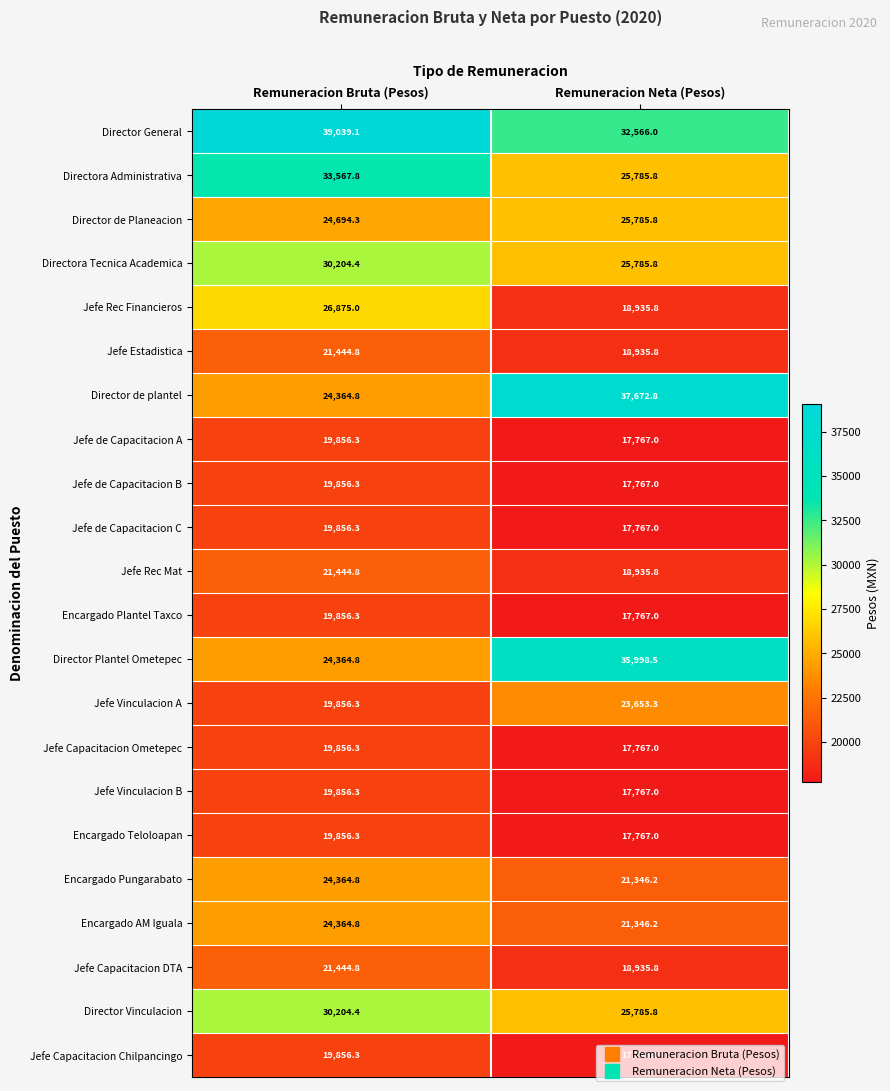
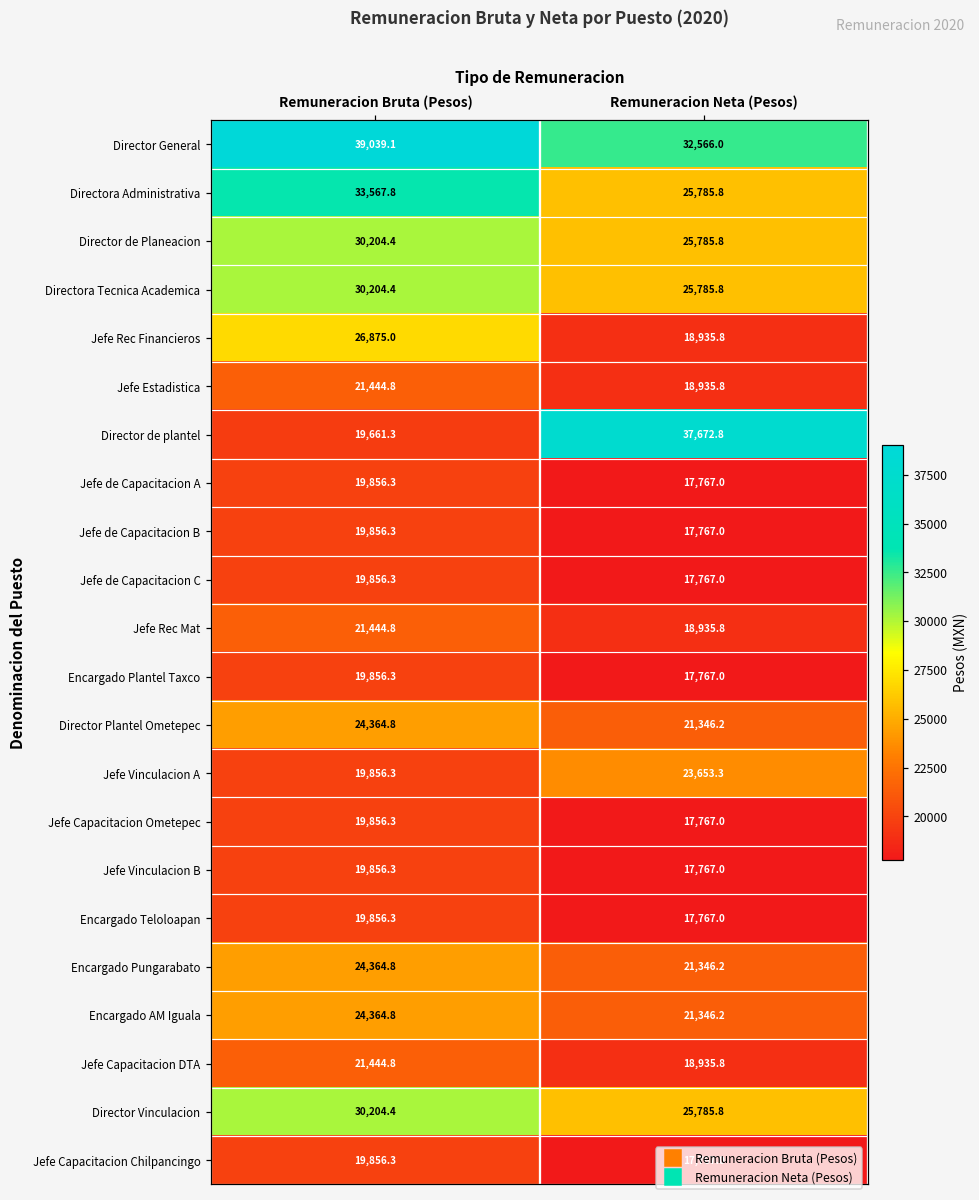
  {
    "Director General": {
      "Remuneracion Bruta (Pesos)": "39,039.1",
      "Remuneracion Neta (Pesos)": "32,566.0"
    },
    "Directora Administrativa": {
      "Remuneracion Bruta (Pesos)": "33,567.8",
      "Remuneracion Neta (Pesos)": "25,785.8"
    },
    "Director de Planeacion": {
-     "Remuneracion Bruta (Pesos)": "24,694.3",
+     "Remuneracion Bruta (Pesos)": "30,204.4",
      "Remuneracion Neta (Pesos)": "25,785.8"
    },
    "Directora Tecnica Academica": {
      "Remuneracion Bruta (Pesos)": "30,204.4",
      "Remuneracion Neta (Pesos)": "25,785.8"
    },
    "Jefe Rec Financieros": {
      "Remuneracion Bruta (Pesos)": "26,875.0",
      "Remuneracion Neta (Pesos)": "18,935.8"
    },
    "Jefe Estadistica": {
      "Remuneracion Bruta (Pesos)": "21,444.8",
      "Remuneracion Neta (Pesos)": "18,935.8"
    },
    "Director de plantel": {
-     "Remuneracion Bruta (Pesos)": "24,364.8",
+     "Remuneracion Bruta (Pesos)": "19,661.3",
      "Remuneracion Neta (Pesos)": "37,672.8"
    },
    "Jefe de Capacitacion A": {
      "Remuneracion Bruta (Pesos)": "19,856.3",
      "Remuneracion Neta (Pesos)": "17,767.0"
    },
    "Jefe de Capacitacion B": {
      "Remuneracion Bruta (Pesos)": "19,856.3",
      "Remuneracion Neta (Pesos)": "17,767.0"
    },
    "Jefe de Capacitacion C": {
      "Remuneracion Bruta (Pesos)": "19,856.3",
      "Remuneracion Neta (Pesos)": "17,767.0"
    },
    "Jefe Rec Mat": {
      "Remuneracion Bruta (Pesos)": "21,444.8",
      "Remuneracion Neta (Pesos)": "18,935.8"
    },
    "Encargado Plantel Taxco": {
      "Remuneracion Bruta (Pesos)": "19,856.3",
      "Remuneracion Neta (Pesos)": "17,767.0"
    },
    "Director Plantel Ometepec": {
      "Remuneracion Bruta (Pesos)": "24,364.8",
-     "Remuneracion Neta (Pesos)": "35,998.5"
+     "Remuneracion Neta (Pesos)": "21,346.2"
    },
    "Jefe Vinculacion A": {
      "Remuneracion Bruta (Pesos)": "19,856.3",
      "Remuneracion Neta (Pesos)": "23,653.3"
    },
    "Jefe Capacitacion Ometepec": {
      "Remuneracion Bruta (Pesos)": "19,856.3",
      "Remuneracion Neta (Pesos)": "17,767.0"
    },
    "Jefe Vinculacion B": {
      "Remuneracion Bruta (Pesos)": "19,856.3",
      "Remuneracion Neta (Pesos)": "17,767.0"
    },
    "Encargado Teloloapan": {
      "Remuneracion Bruta (Pesos)": "19,856.3",
      "Remuneracion Neta (Pesos)": "17,767.0"
    },
    "Encargado Pungarabato": {
      "Remuneracion Bruta (Pesos)": "24,364.8",
      "Remuneracion Neta (Pesos)": "21,346.2"
    },
    "Encargado AM Iguala": {
      "Remuneracion Bruta (Pesos)": "24,364.8",
      "Remuneracion Neta (Pesos)": "21,346.2"
    },
    "Jefe Capacitacion DTA": {
      "Remuneracion Bruta (Pesos)": "21,444.8",
      "Remuneracion Neta (Pesos)": "18,935.8"
    },
    "Director Vinculacion": {
      "Remuneracion Bruta (Pesos)": "30,204.4",
      "Remuneracion Neta (Pesos)": "25,785.8"
    },
    "Jefe Capacitacion Chilpancingo": {
      "Remuneracion Bruta (Pesos)": "19,856.3"
    }
  }
